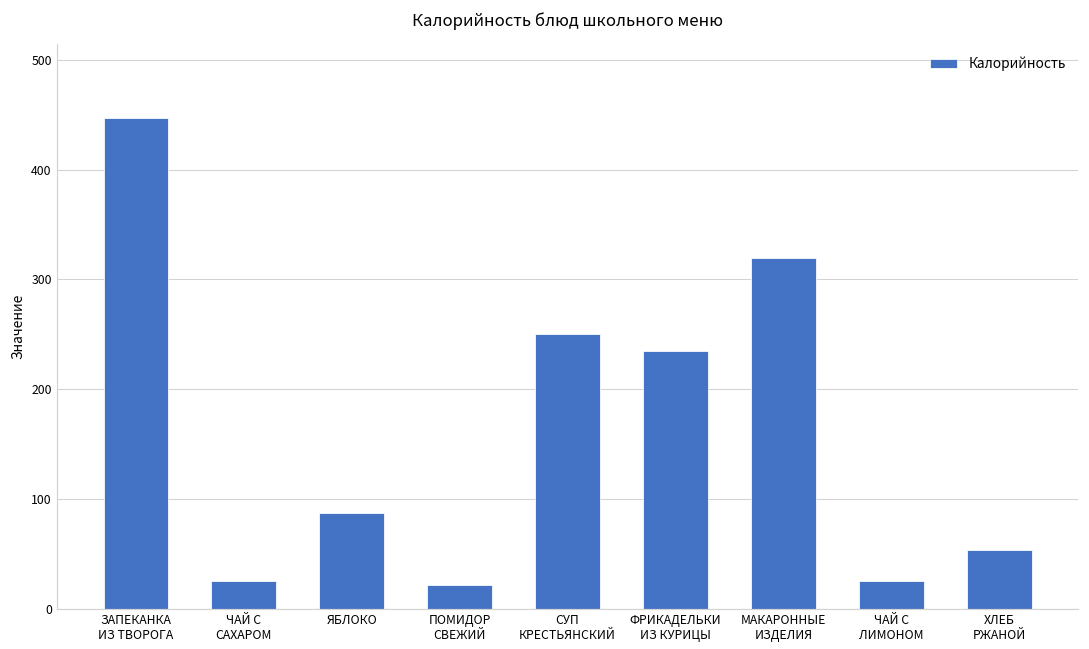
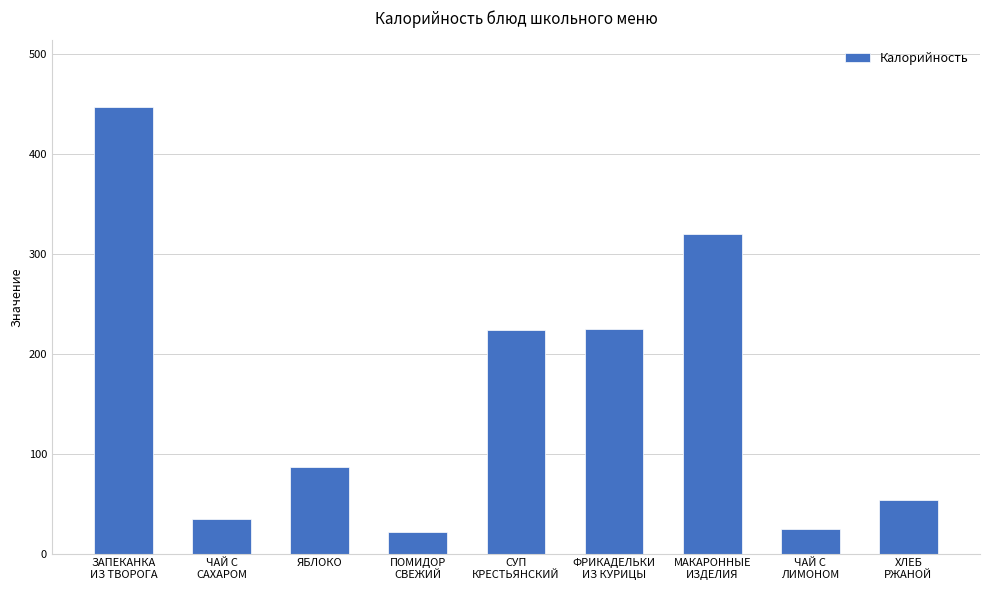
  {
    "ЗАПЕКАНКА ИЗ ТВОРОГА": 450,
-   "ЧАЙ С САХАРОМ": 30,
+   "ЧАЙ С САХАРОМ": 40,
    "ЯБЛОКО": 90,
    "ПОМИДОР СВЕЖИЙ": 20,
-   "СУП КРЕСТЬЯНСКИЙ": 250,
-   "ФРИКАДЕЛЬКИ ИЗ КУРИЦЫ": 240,
+   "СУП КРЕСТЬЯНСКИЙ": 220,
+   "ФРИКАДЕЛЬКИ ИЗ КУРИЦЫ": 230,
    "МАКАРОННЫЕ ИЗДЕЛИЯ": 320,
    "ЧАЙ С ЛИМОНОМ": 30,
    "ХЛЕБ РЖАНОЙ": 50
  }
